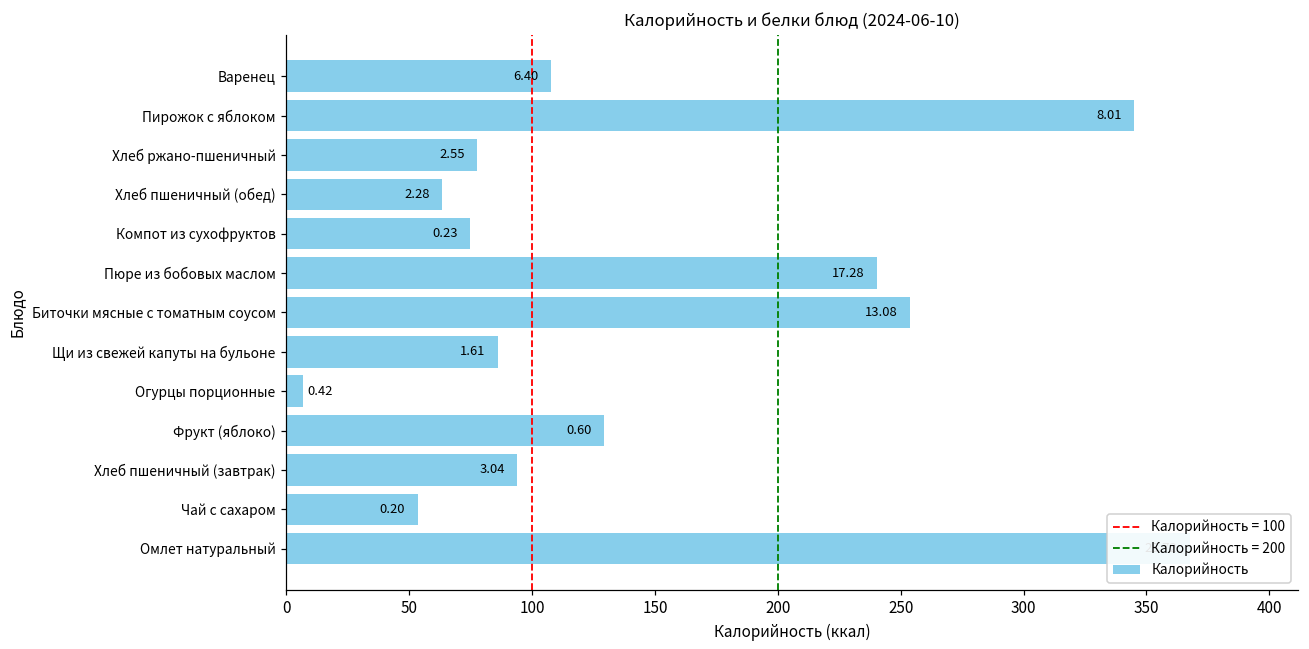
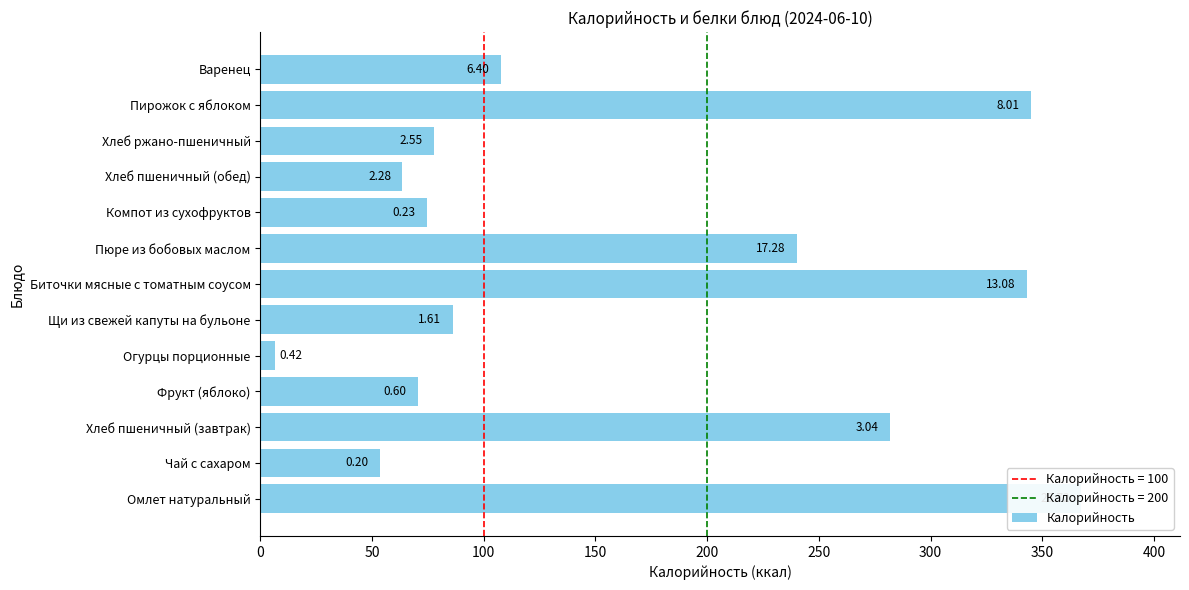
  {
-   "Биточки мясные с томатным соусом": 254,
-   "Фрукт (яблоко)": 129,
-   "Хлеб пшеничный (завтрак)": 94
+   "Биточки мясные с томатным соусом": 343,
+   "Фрукт (яблоко)": 71,
+   "Хлеб пшеничный (завтрак)": 282
  }
